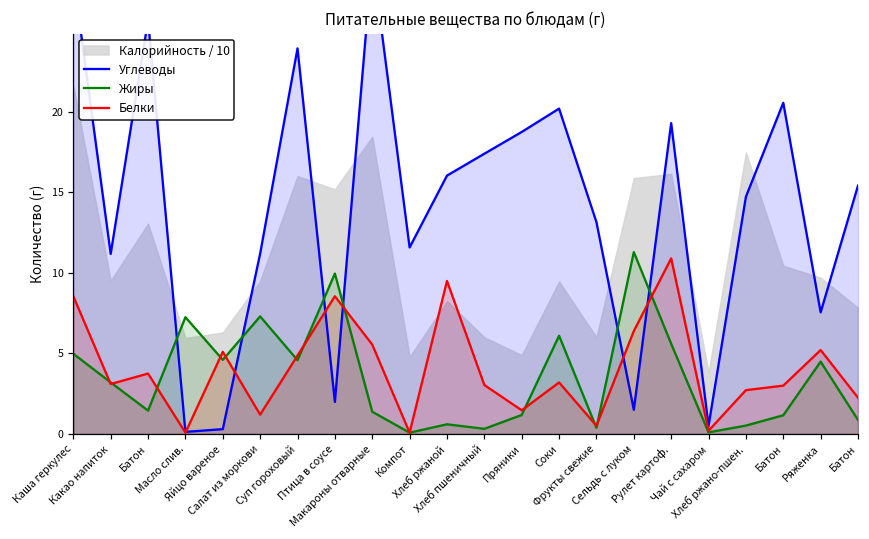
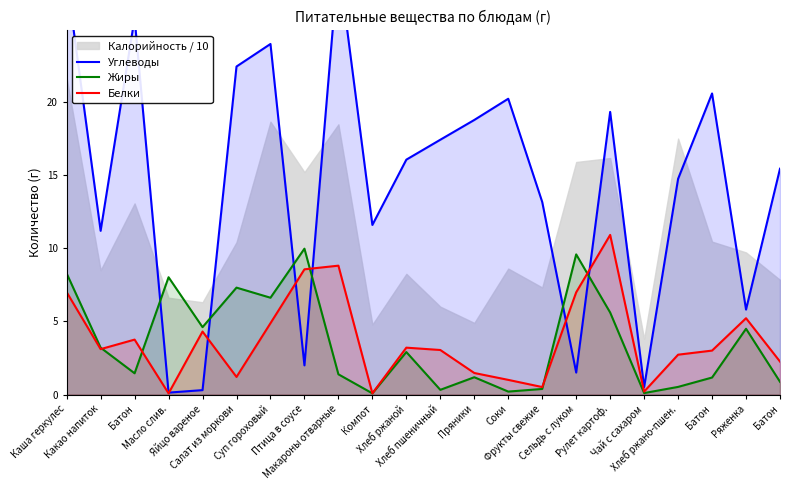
  {
    "Калорийность / 10": {
      "Каша геркулес": 21.6,
-     "Какао напиток": 9.5,
-     "Масло слив.": 6.0,
+     "Какао напиток": 8.5,
+     "Масло слив.": 6.6,
      "Яйцо вареное": 6.3,
-     "Салат из моркови": 9.5,
-     "Суп гороховый": 16.0,
+     "Салат из моркови": 10.4,
+     "Суп гороховый": 18.6,
      "Птица в соусе": 15.2,
      "Макароны отварные": 18.5,
      "Компот": 4.8,
      "Хлеб ржаной": 8.2,
      "Хлеб пшеничный": 6.0,
      "Пряники": 4.9,
-     "Соки": 9.5,
-     "Фрукты свежие": 6.0,
+     "Соки": 8.6,
+     "Фрукты свежие": 7.3,
      "Сельдь с луком": 15.9,
      "Рулет картоф.": 16.2,
      "Чай с сахаром": 3.8,
      "Хлеб ржано-пшен.": 17.5,
      "Ряженка": 9.7
    },
    "Углеводы": {
      "Какао напиток": 11.2,
      "Яйцо вареное": 0.3,
-     "Салат из моркови": 11.2,
+     "Салат из моркови": 22.4,
      "Суп гороховый": 23.9,
      "Птица в соусе": 2.0,
      "Компот": 11.6,
      "Хлеб ржаной": 16.0,
      "Хлеб пшеничный": 17.4,
      "Пряники": 18.8,
      "Соки": 20.2,
      "Фрукты свежие": 13.2,
      "Сельдь с луком": 1.5,
      "Рулет картоф.": 19.3,
      "Чай с сахаром": 0.5,
      "Хлеб ржано-пшен.": 14.7,
-     "Ряженка": 7.6
+     "Ряженка": 5.8
    },
    "Жиры": {
-     "Каша геркулес": 5.0,
-     "Масло слив.": 7.3,
+     "Каша геркулес": 8.3,
+     "Масло слив.": 8.0,
      "Яйцо вареное": 4.6,
      "Салат из моркови": 7.3,
-     "Суп гороховый": 4.6,
+     "Суп гороховый": 6.6,
      "Птица в соусе": 10.0,
      "Макароны отварные": 1.4,
-     "Хлеб ржаной": 0.6,
+     "Хлеб ржаной": 2.9,
      "Хлеб пшеничный": 0.3,
      "Пряники": 1.2,
-     "Соки": 6.1,
-     "Сельдь с луком": 11.3,
+     "Соки": 0.2,
+     "Сельдь с луком": 9.6,
      "Рулет картоф.": 5.6,
      "Хлеб ржано-пшен.": 0.5,
      "Ряженка": 4.5
    },
    "Белки": {
-     "Каша геркулес": 8.6,
-     "Яйцо вареное": 5.1,
+     "Каша геркулес": 7.0,
+     "Яйцо вареное": 4.3,
      "Салат из моркови": 1.2,
      "Суп гороховый": 4.9,
      "Птица в соусе": 8.6,
-     "Макароны отварные": 5.6,
-     "Хлеб ржаной": 9.5,
+     "Макароны отварные": 8.8,
+     "Хлеб ржаной": 3.2,
      "Хлеб пшеничный": 3.0,
      "Пряники": 1.5,
-     "Соки": 3.2,
-     "Сельдь с луком": 6.4,
+     "Соки": 1.0,
+     "Сельдь с луком": 7.0,
      "Рулет картоф.": 10.9,
      "Хлеб ржано-пшен.": 2.7,
      "Ряженка": 5.2
    }
  }
